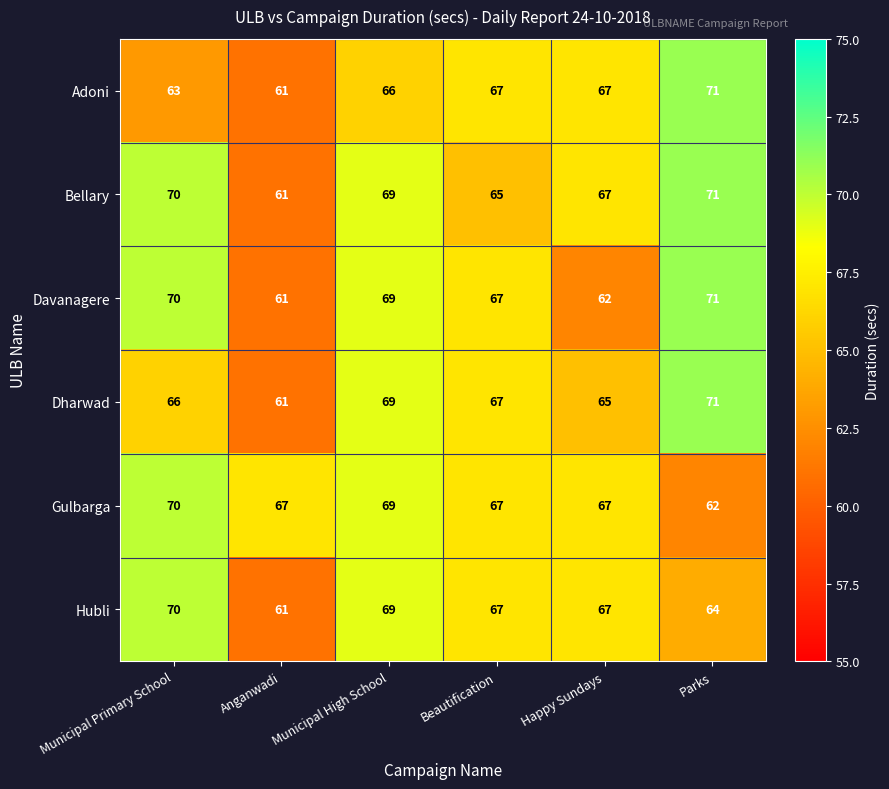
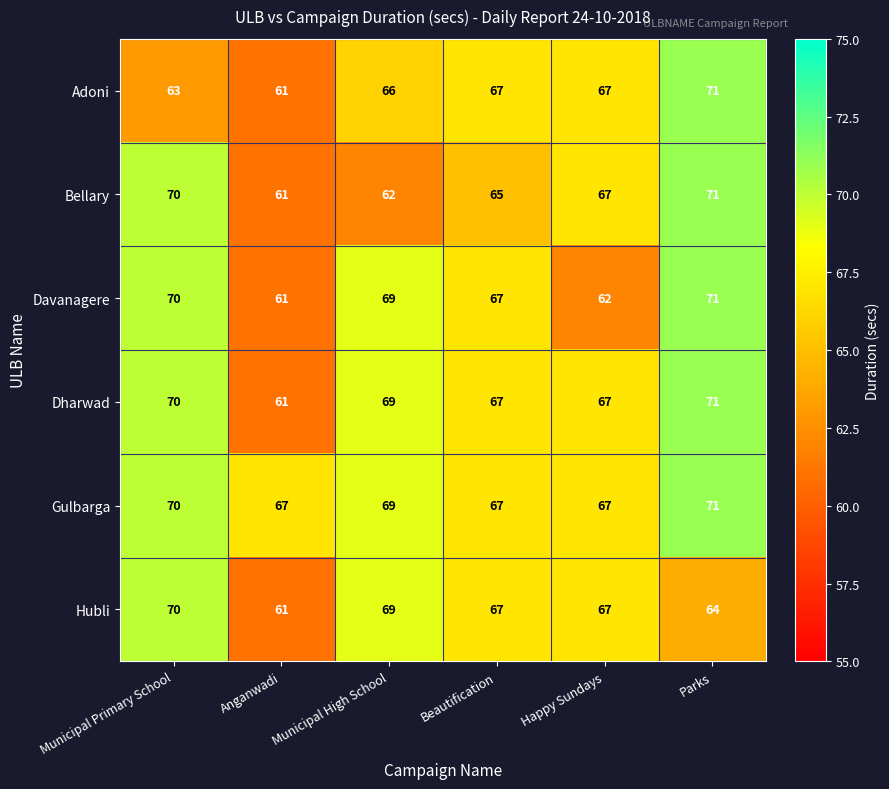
  {
    "Adoni": {
      "Municipal Primary School": 63,
      "Anganwadi": 61,
      "Municipal High School": 66,
      "Beautification": 67,
      "Happy Sundays": 67,
      "Parks": 71
    },
    "Bellary": {
      "Municipal Primary School": 70,
      "Anganwadi": 61,
-     "Municipal High School": 69,
+     "Municipal High School": 62,
      "Beautification": 65,
      "Happy Sundays": 67,
      "Parks": 71
    },
    "Davanagere": {
      "Municipal Primary School": 70,
      "Anganwadi": 61,
      "Municipal High School": 69,
      "Beautification": 67,
      "Happy Sundays": 62,
      "Parks": 71
    },
    "Dharwad": {
-     "Municipal Primary School": 66,
+     "Municipal Primary School": 70,
      "Anganwadi": 61,
      "Municipal High School": 69,
      "Beautification": 67,
-     "Happy Sundays": 65,
+     "Happy Sundays": 67,
      "Parks": 71
    },
    "Gulbarga": {
      "Municipal Primary School": 70,
      "Anganwadi": 67,
      "Municipal High School": 69,
      "Beautification": 67,
      "Happy Sundays": 67,
-     "Parks": 62
+     "Parks": 71
    },
    "Hubli": {
      "Municipal Primary School": 70,
      "Anganwadi": 61,
      "Municipal High School": 69,
      "Beautification": 67,
      "Happy Sundays": 67,
      "Parks": 64
    }
  }
